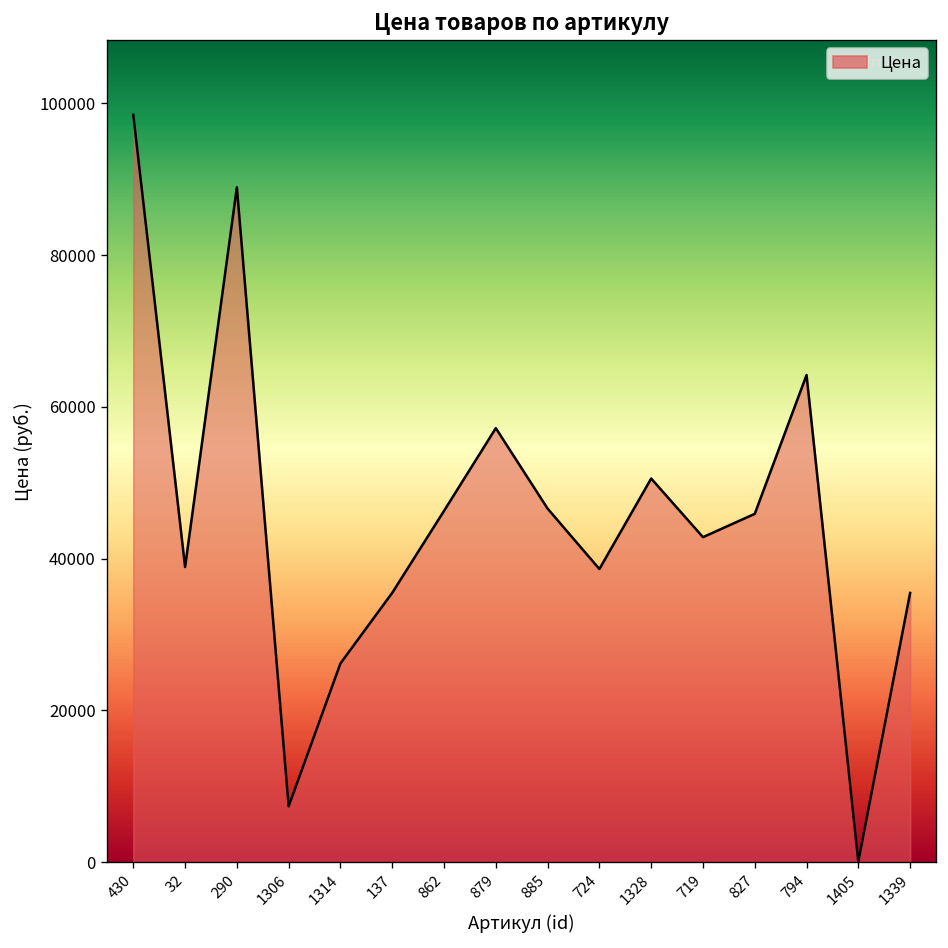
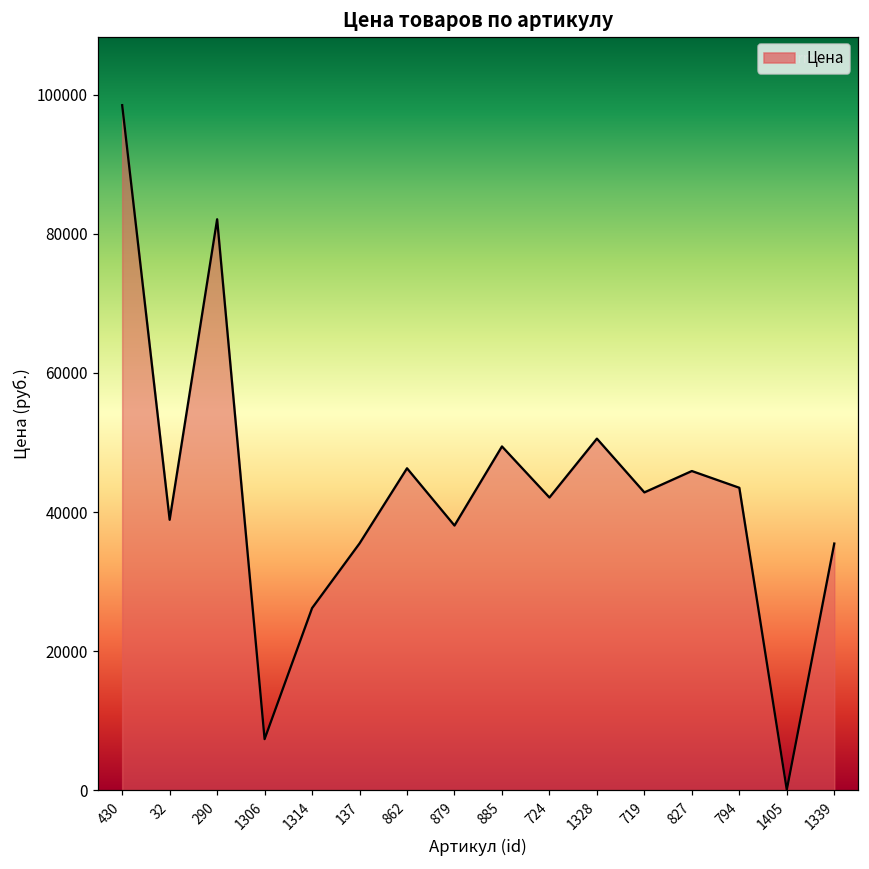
  {
    "430": 99000,
    "32": 39000,
-   "290": 89000,
+   "290": 82000,
    "1306": 7000,
    "1314": 26000,
    "137": 36000,
    "862": 46000,
-   "879": 57000,
-   "885": 47000,
-   "724": 39000,
+   "879": 38000,
+   "885": 49000,
+   "724": 42000,
    "1328": 51000,
    "719": 43000,
    "827": 46000,
-   "794": 64000,
+   "794": 44000,
    "1405": 0,
    "1339": 35000
  }
